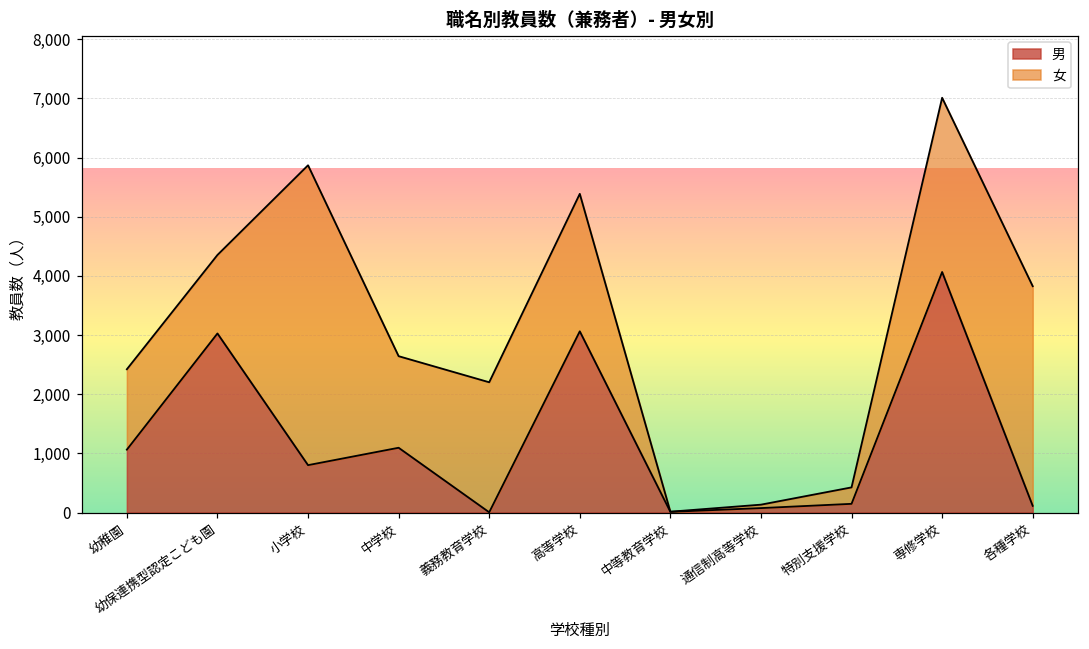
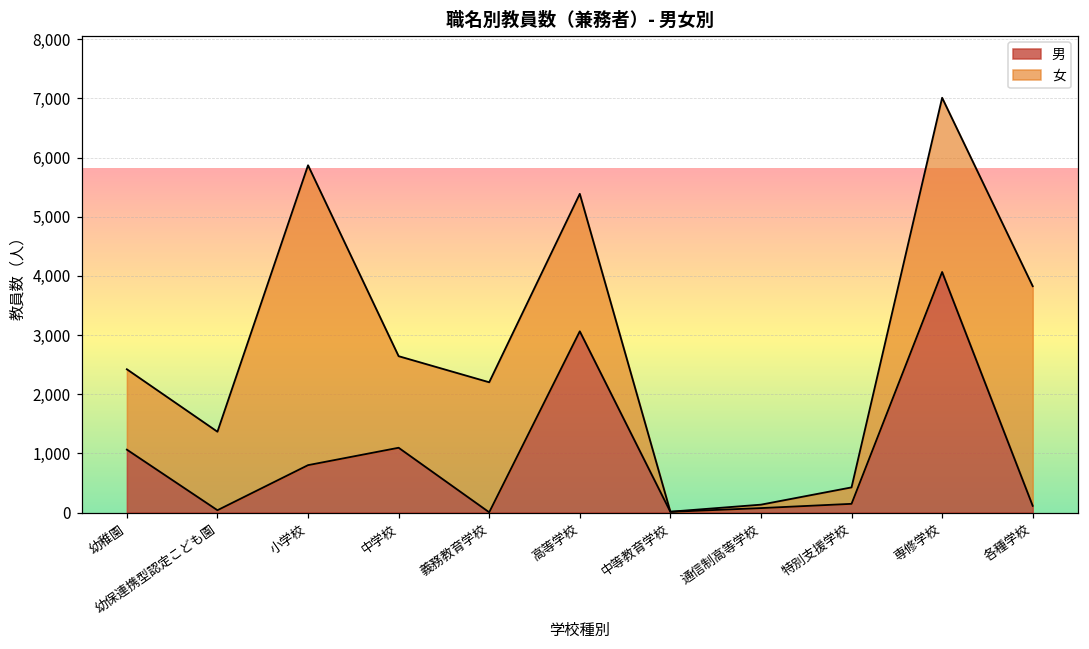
  {
    "男": {
      "幼稚園": "1,100",
-     "幼保連携型認定こども園": "3,000",
+     "幼保連携型認定こども園": "0",
      "小学校": "800",
      "中学校": "1,100",
      "義務教育学校": "0",
      "高等学校": "3,100",
      "通信制高等学校": "100",
      "特別支援学校": "100",
      "専修学校": "4,100",
      "各種学校": "100"
    },
    "女": {
      "幼稚園": "1,400",
      "幼保連携型認定こども園": "1,300",
      "小学校": "5,100",
      "中学校": "1,500",
      "義務教育学校": "2,200",
      "高等学校": "2,300",
      "通信制高等学校": "100",
      "特別支援学校": "300",
      "専修学校": "2,900",
      "各種学校": "3,700"
    }
  }
